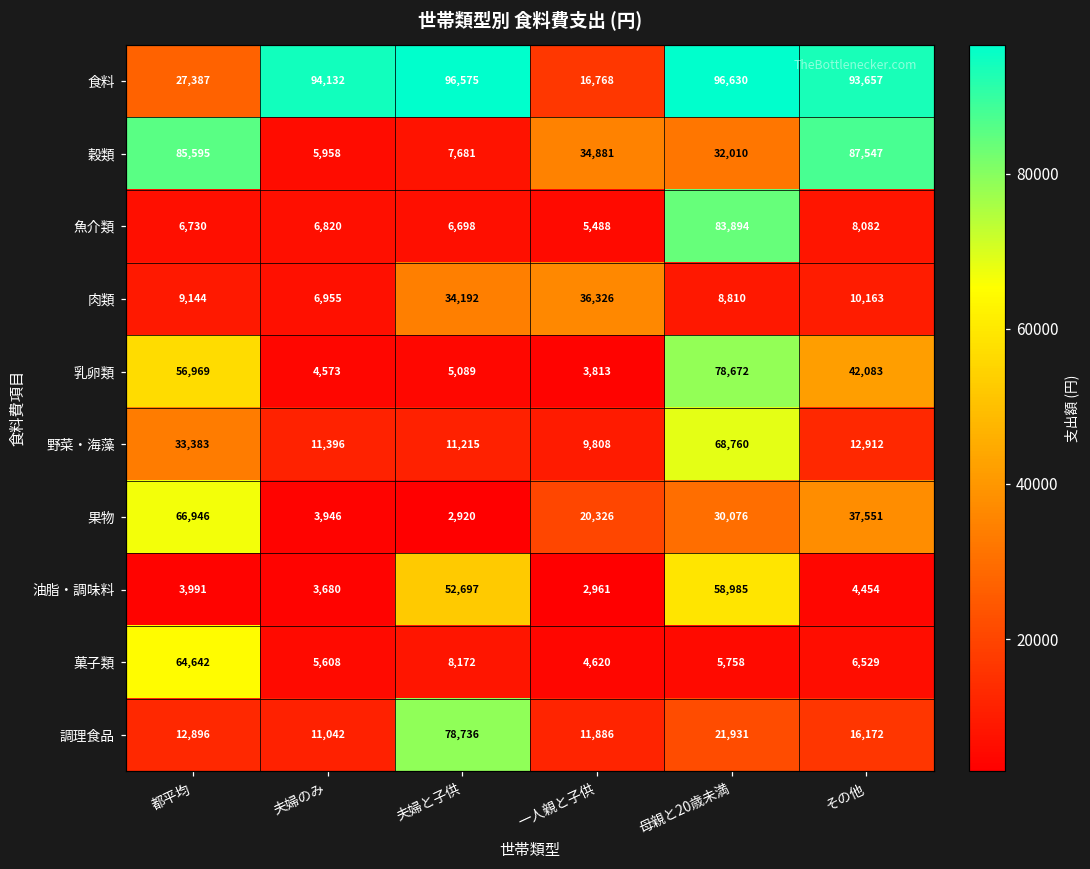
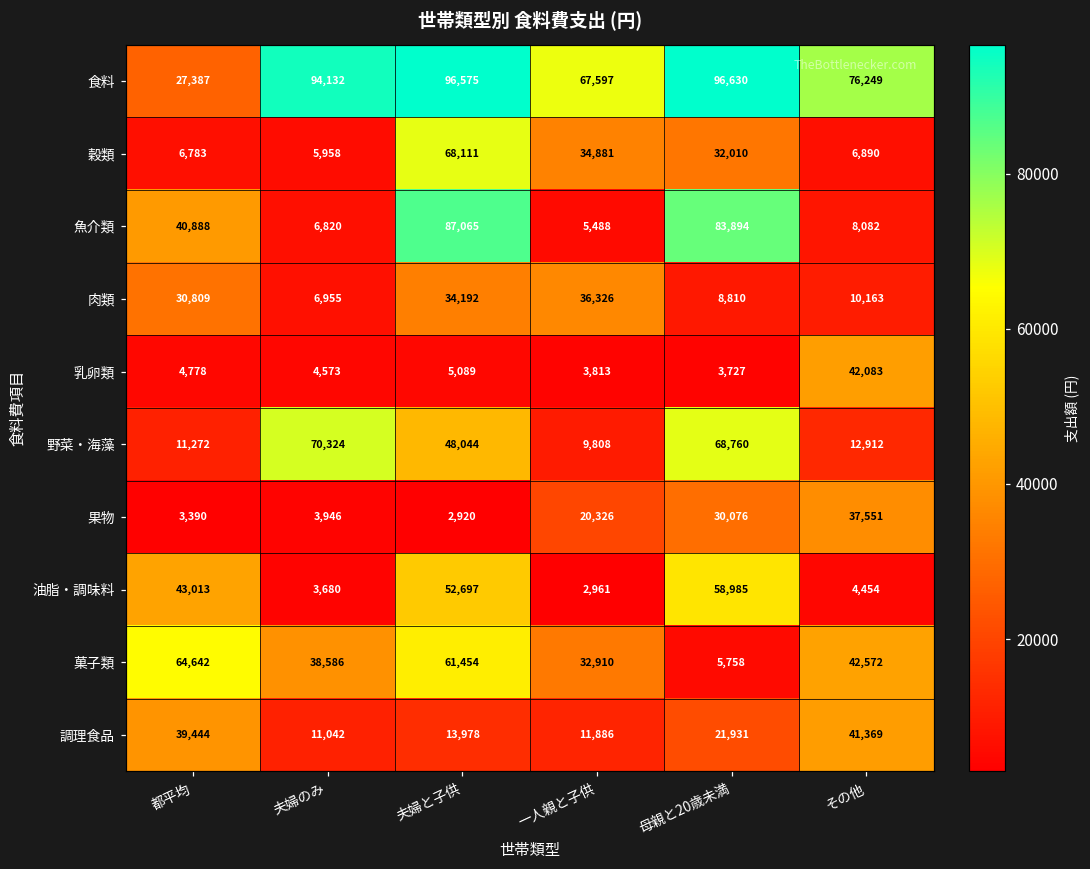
  {
    "食料": {
      "都平均": "27,387",
      "夫婦のみ": "94,132",
      "夫婦と子供": "96,575",
-     "一人親と子供": "16,768",
+     "一人親と子供": "67,597",
      "母親と20歳未満": "96,630",
-     "その他": "93,657"
+     "その他": "76,249"
    },
    "穀類": {
-     "都平均": "85,595",
+     "都平均": "6,783",
      "夫婦のみ": "5,958",
-     "夫婦と子供": "7,681",
+     "夫婦と子供": "68,111",
      "一人親と子供": "34,881",
      "母親と20歳未満": "32,010",
-     "その他": "87,547"
+     "その他": "6,890"
    },
    "魚介類": {
-     "都平均": "6,730",
+     "都平均": "40,888",
      "夫婦のみ": "6,820",
-     "夫婦と子供": "6,698",
+     "夫婦と子供": "87,065",
      "一人親と子供": "5,488",
      "母親と20歳未満": "83,894",
      "その他": "8,082"
    },
    "肉類": {
-     "都平均": "9,144",
+     "都平均": "30,809",
      "夫婦のみ": "6,955",
      "夫婦と子供": "34,192",
      "一人親と子供": "36,326",
      "母親と20歳未満": "8,810",
      "その他": "10,163"
    },
    "乳卵類": {
-     "都平均": "56,969",
+     "都平均": "4,778",
      "夫婦のみ": "4,573",
      "夫婦と子供": "5,089",
      "一人親と子供": "3,813",
-     "母親と20歳未満": "78,672",
+     "母親と20歳未満": "3,727",
      "その他": "42,083"
    },
    "野菜・海藻": {
-     "都平均": "33,383",
-     "夫婦のみ": "11,396",
-     "夫婦と子供": "11,215",
+     "都平均": "11,272",
+     "夫婦のみ": "70,324",
+     "夫婦と子供": "48,044",
      "一人親と子供": "9,808",
      "母親と20歳未満": "68,760",
      "その他": "12,912"
    },
    "果物": {
-     "都平均": "66,946",
+     "都平均": "3,390",
      "夫婦のみ": "3,946",
      "夫婦と子供": "2,920",
      "一人親と子供": "20,326",
      "母親と20歳未満": "30,076",
      "その他": "37,551"
    },
    "油脂・調味料": {
-     "都平均": "3,991",
+     "都平均": "43,013",
      "夫婦のみ": "3,680",
      "夫婦と子供": "52,697",
      "一人親と子供": "2,961",
      "母親と20歳未満": "58,985",
      "その他": "4,454"
    },
    "菓子類": {
      "都平均": "64,642",
-     "夫婦のみ": "5,608",
-     "夫婦と子供": "8,172",
-     "一人親と子供": "4,620",
+     "夫婦のみ": "38,586",
+     "夫婦と子供": "61,454",
+     "一人親と子供": "32,910",
      "母親と20歳未満": "5,758",
-     "その他": "6,529"
+     "その他": "42,572"
    },
    "調理食品": {
-     "都平均": "12,896",
+     "都平均": "39,444",
      "夫婦のみ": "11,042",
-     "夫婦と子供": "78,736",
+     "夫婦と子供": "13,978",
      "一人親と子供": "11,886",
      "母親と20歳未満": "21,931",
-     "その他": "16,172"
+     "その他": "41,369"
    }
  }
